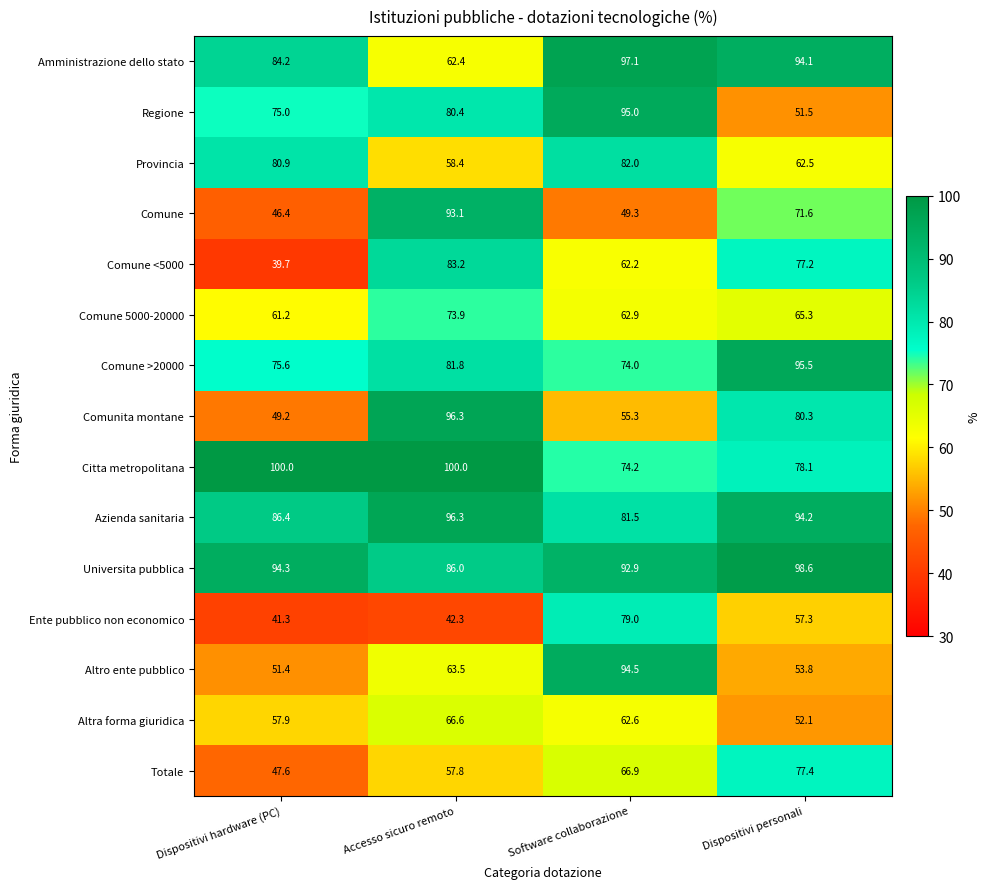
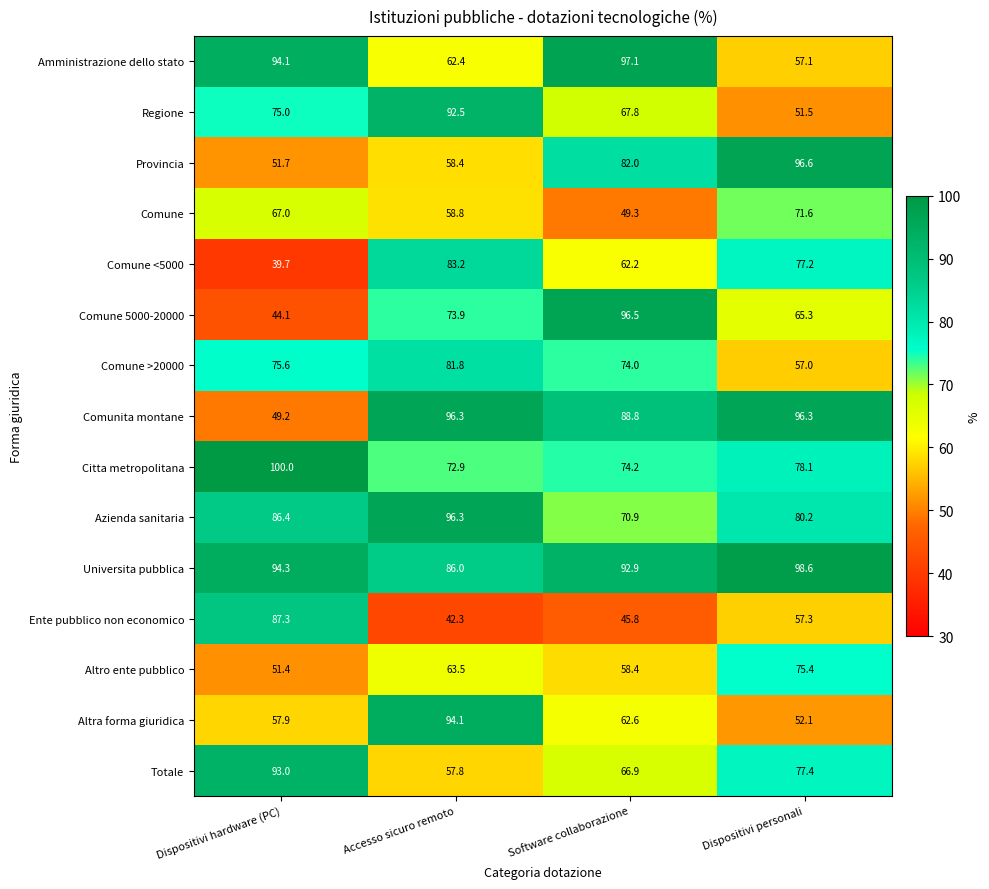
  {
    "Amministrazione dello stato": {
-     "Dispositivi hardware (PC)": 84.2,
+     "Dispositivi hardware (PC)": 94.1,
      "Accesso sicuro remoto": 62.4,
      "Software collaborazione": 97.1,
-     "Dispositivi personali": 94.1
+     "Dispositivi personali": 57.1
    },
    "Regione": {
      "Dispositivi hardware (PC)": 75.0,
-     "Accesso sicuro remoto": 80.4,
-     "Software collaborazione": 95.0,
+     "Accesso sicuro remoto": 92.5,
+     "Software collaborazione": 67.8,
      "Dispositivi personali": 51.5
    },
    "Provincia": {
-     "Dispositivi hardware (PC)": 80.9,
+     "Dispositivi hardware (PC)": 51.7,
      "Accesso sicuro remoto": 58.4,
      "Software collaborazione": 82.0,
-     "Dispositivi personali": 62.5
+     "Dispositivi personali": 96.6
    },
    "Comune": {
-     "Dispositivi hardware (PC)": 46.4,
-     "Accesso sicuro remoto": 93.1,
+     "Dispositivi hardware (PC)": 67.0,
+     "Accesso sicuro remoto": 58.8,
      "Software collaborazione": 49.3,
      "Dispositivi personali": 71.6
    },
    "Comune <5000": {
      "Dispositivi hardware (PC)": 39.7,
      "Accesso sicuro remoto": 83.2,
      "Software collaborazione": 62.2,
      "Dispositivi personali": 77.2
    },
    "Comune 5000-20000": {
-     "Dispositivi hardware (PC)": 61.2,
+     "Dispositivi hardware (PC)": 44.1,
      "Accesso sicuro remoto": 73.9,
-     "Software collaborazione": 62.9,
+     "Software collaborazione": 96.5,
      "Dispositivi personali": 65.3
    },
    "Comune >20000": {
      "Dispositivi hardware (PC)": 75.6,
      "Accesso sicuro remoto": 81.8,
      "Software collaborazione": 74.0,
-     "Dispositivi personali": 95.5
+     "Dispositivi personali": 57.0
    },
    "Comunita montane": {
      "Dispositivi hardware (PC)": 49.2,
      "Accesso sicuro remoto": 96.3,
-     "Software collaborazione": 55.3,
-     "Dispositivi personali": 80.3
+     "Software collaborazione": 88.8,
+     "Dispositivi personali": 96.3
    },
    "Citta metropolitana": {
      "Dispositivi hardware (PC)": 100.0,
-     "Accesso sicuro remoto": 100.0,
+     "Accesso sicuro remoto": 72.9,
      "Software collaborazione": 74.2,
      "Dispositivi personali": 78.1
    },
    "Azienda sanitaria": {
      "Dispositivi hardware (PC)": 86.4,
      "Accesso sicuro remoto": 96.3,
-     "Software collaborazione": 81.5,
-     "Dispositivi personali": 94.2
+     "Software collaborazione": 70.9,
+     "Dispositivi personali": 80.2
    },
    "Universita pubblica": {
      "Dispositivi hardware (PC)": 94.3,
      "Accesso sicuro remoto": 86.0,
      "Software collaborazione": 92.9,
      "Dispositivi personali": 98.6
    },
    "Ente pubblico non economico": {
-     "Dispositivi hardware (PC)": 41.3,
+     "Dispositivi hardware (PC)": 87.3,
      "Accesso sicuro remoto": 42.3,
-     "Software collaborazione": 79.0,
+     "Software collaborazione": 45.8,
      "Dispositivi personali": 57.3
    },
    "Altro ente pubblico": {
      "Dispositivi hardware (PC)": 51.4,
      "Accesso sicuro remoto": 63.5,
-     "Software collaborazione": 94.5,
-     "Dispositivi personali": 53.8
+     "Software collaborazione": 58.4,
+     "Dispositivi personali": 75.4
    },
    "Altra forma giuridica": {
      "Dispositivi hardware (PC)": 57.9,
-     "Accesso sicuro remoto": 66.6,
+     "Accesso sicuro remoto": 94.1,
      "Software collaborazione": 62.6,
      "Dispositivi personali": 52.1
    },
    "Totale": {
-     "Dispositivi hardware (PC)": 47.6,
+     "Dispositivi hardware (PC)": 93.0,
      "Accesso sicuro remoto": 57.8,
      "Software collaborazione": 66.9,
      "Dispositivi personali": 77.4
    }
  }
